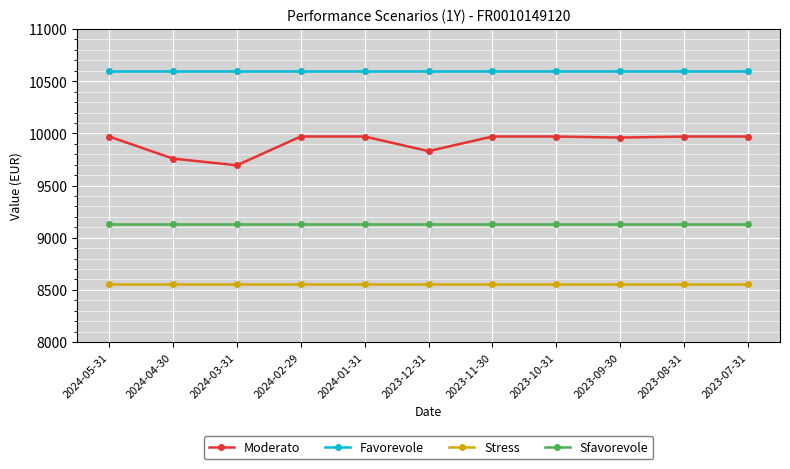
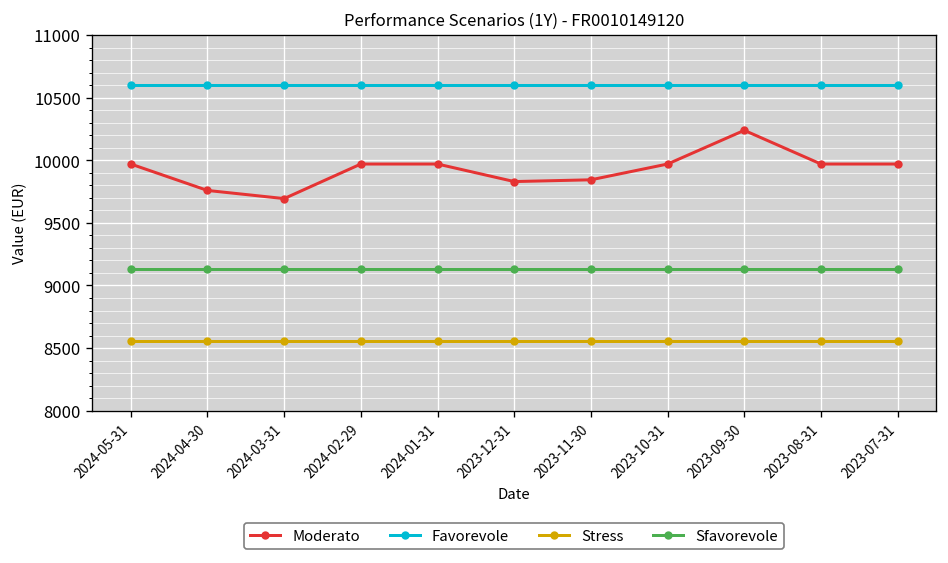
  {
    "Moderato": {
      "2024-05-31": 9970,
      "2024-04-30": 9760,
      "2024-03-31": 9690,
      "2024-02-29": 9970,
      "2024-01-31": 9970,
      "2023-12-31": 9830,
-     "2023-11-30": 9970,
+     "2023-11-30": 9840,
      "2023-10-31": 9970,
-     "2023-09-30": 9960,
+     "2023-09-30": 10240,
      "2023-08-31": 9970,
      "2023-07-31": 9970
    },
    "Favorevole": {
      "2024-05-31": 10600,
      "2024-04-30": 10600,
      "2024-03-31": 10600,
      "2024-02-29": 10600,
      "2024-01-31": 10600,
      "2023-12-31": 10600,
      "2023-11-30": 10600,
      "2023-10-31": 10600,
      "2023-09-30": 10600,
      "2023-08-31": 10600,
      "2023-07-31": 10600
    },
    "Stress": {
      "2024-05-31": 8560,
      "2024-04-30": 8560,
      "2024-03-31": 8560,
      "2024-02-29": 8560,
      "2024-01-31": 8560,
      "2023-12-31": 8560,
      "2023-11-30": 8560,
      "2023-10-31": 8560,
      "2023-09-30": 8560,
      "2023-08-31": 8560,
      "2023-07-31": 8560
    },
    "Sfavorevole": {
      "2024-05-31": 9130,
      "2024-04-30": 9130,
      "2024-03-31": 9130,
      "2024-02-29": 9130,
      "2024-01-31": 9130,
      "2023-12-31": 9130,
      "2023-11-30": 9130,
      "2023-10-31": 9130,
      "2023-09-30": 9130,
      "2023-08-31": 9130,
      "2023-07-31": 9130
    }
  }
